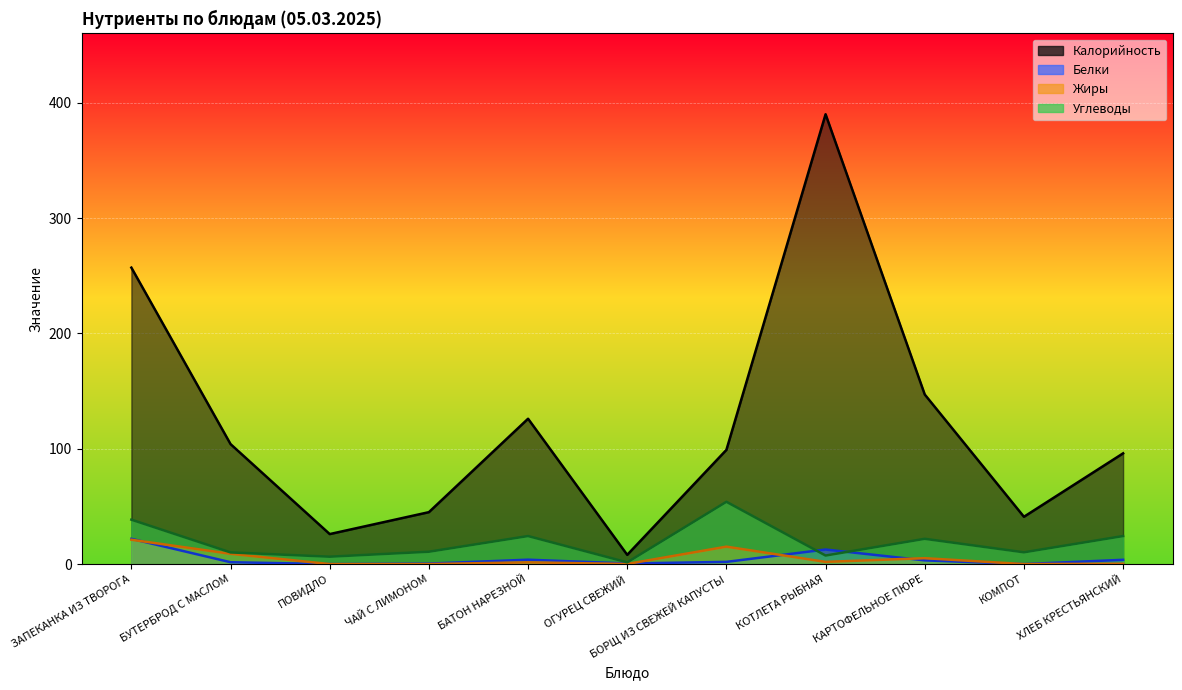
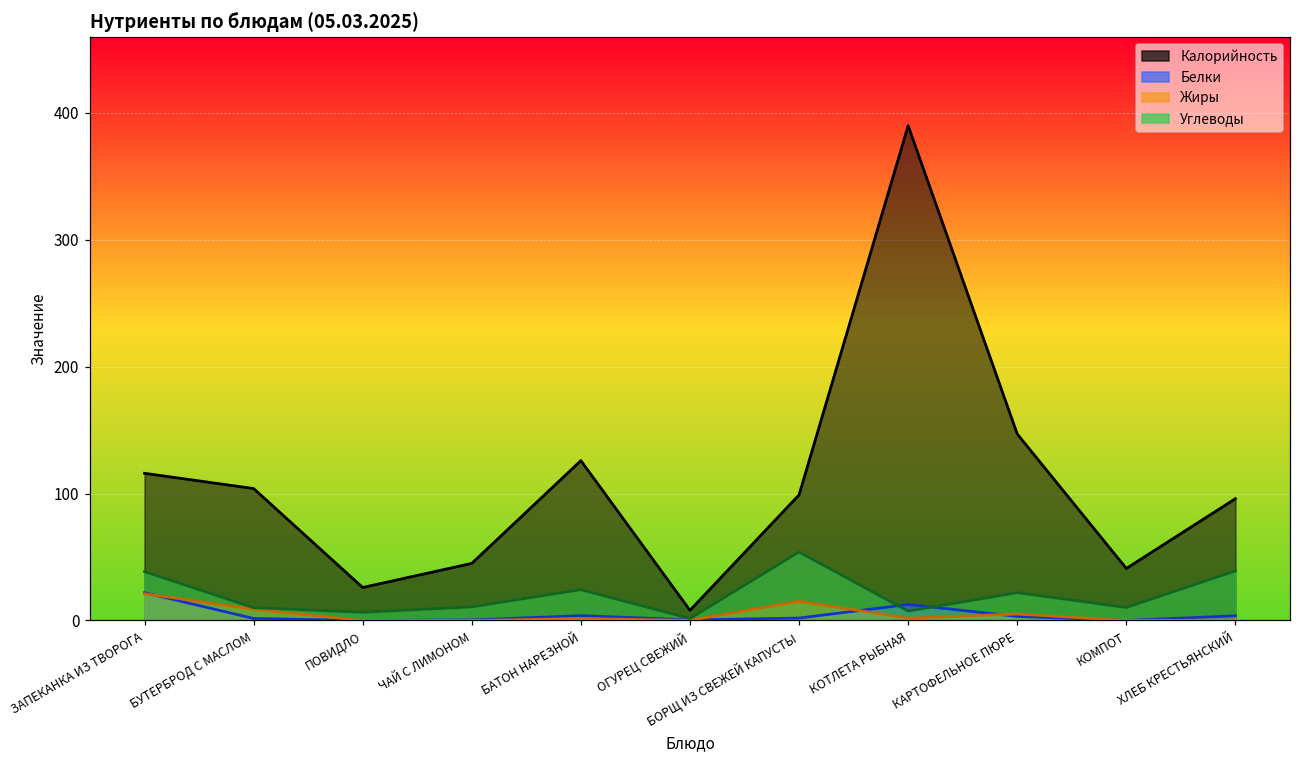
  {
    "Калорийность": {
-     "ЗАПЕКАНКА ИЗ ТВОРОГА": 257,
+     "ЗАПЕКАНКА ИЗ ТВОРОГА": 116,
      "БУТЕРБРОД С МАСЛОМ": 104,
      "ПОВИДЛО": 26,
      "ЧАЙ С ЛИМОНОМ": 45,
      "БАТОН НАРЕЗНОЙ": 126,
      "ОГУРЕЦ СВЕЖИЙ": 8,
      "БОРЩ ИЗ СВЕЖЕЙ КАПУСТЫ": 99,
      "КОТЛЕТА РЫБНАЯ": 390,
      "КАРТОФЕЛЬНОЕ ПЮРЕ": 147,
      "КОМПОТ": 41,
      "ХЛЕБ КРЕСТЬЯНСКИЙ": 96
    },
    "Белки": {
      "БУТЕРБРОД С МАСЛОМ": 2,
      "БАТОН НАРЕЗНОЙ": 4,
      "БОРЩ ИЗ СВЕЖЕЙ КАПУСТЫ": 2,
      "КОТЛЕТА РЫБНАЯ": 13,
      "ХЛЕБ КРЕСТЬЯНСКИЙ": 4
    },
    "Жиры": {
      "БАТОН НАРЕЗНОЙ": 2,
      "БОРЩ ИЗ СВЕЖЕЙ КАПУСТЫ": 15,
      "КОТЛЕТА РЫБНАЯ": 2,
      "ХЛЕБ КРЕСТЬЯНСКИЙ": 0
    },
    "Углеводы": {
      "ЗАПЕКАНКА ИЗ ТВОРОГА": 39,
      "ПОВИДЛО": 6,
      "ЧАЙ С ЛИМОНОМ": 11,
      "БАТОН НАРЕЗНОЙ": 24,
      "БОРЩ ИЗ СВЕЖЕЙ КАПУСТЫ": 54,
      "КОТЛЕТА РЫБНАЯ": 7,
      "КАРТОФЕЛЬНОЕ ПЮРЕ": 22,
      "КОМПОТ": 10,
-     "ХЛЕБ КРЕСТЬЯНСКИЙ": 24
+     "ХЛЕБ КРЕСТЬЯНСКИЙ": 39
    }
  }
